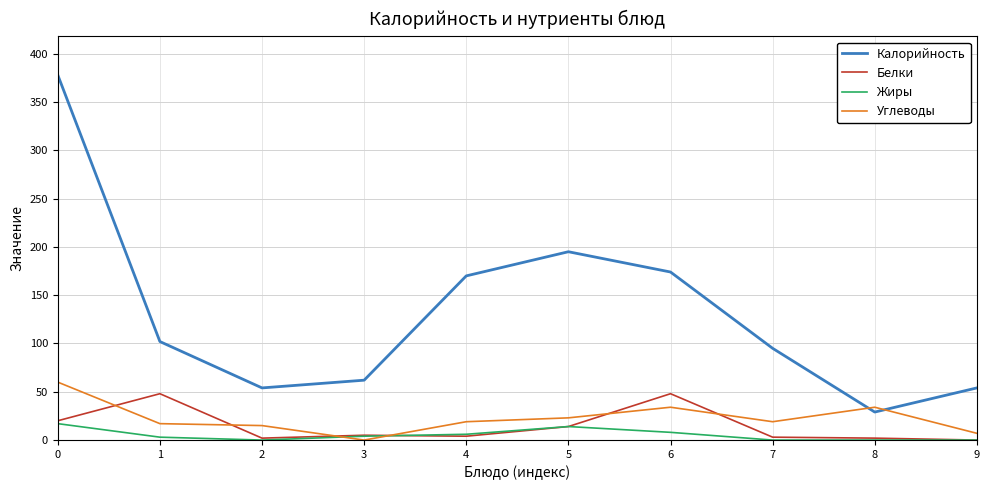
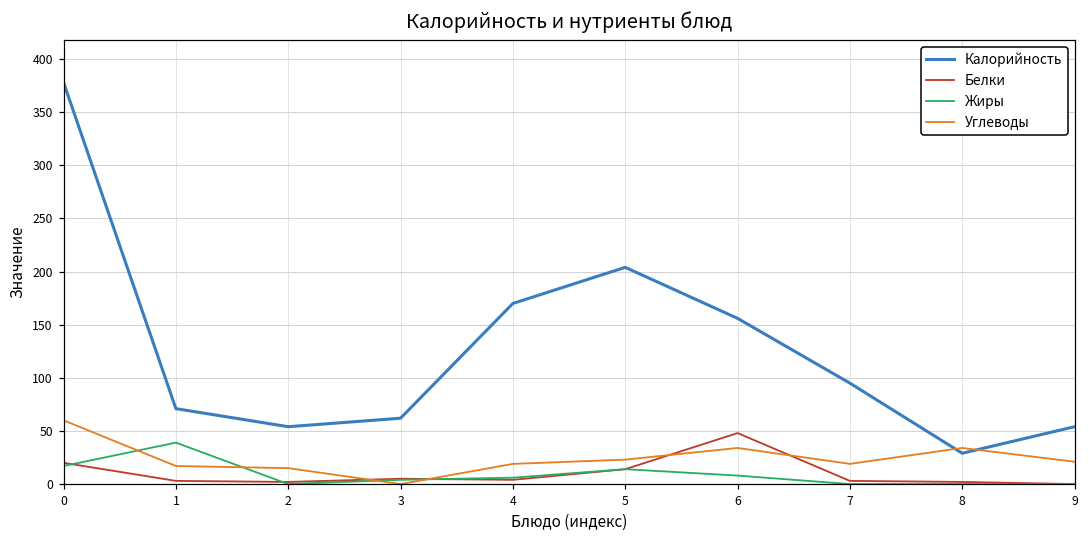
  {
    "Калорийность": {
      "0": 380,
-     "1": 100,
+     "1": 70,
      "2": 50,
      "3": 60,
      "4": 170,
-     "5": 195,
-     "6": 170,
+     "5": 204,
+     "6": 160,
      "7": 100,
      "8": 30,
      "9": 50
    },
    "Белки": {
      "0": 20,
-     "1": 50,
+     "1": 0,
      "6": 50,
      "7": 0
    },
    "Жиры": {
      "0": 20,
-     "1": 0,
+     "1": 40,
      "6": 10,
      "7": 0
    },
    "Углеводы": {
      "0": 60,
      "1": 20,
      "2": 20,
      "3": 0,
      "4": 20,
      "5": 20,
      "6": 30,
      "7": 20,
      "8": 30,
-     "9": 10
+     "9": 20
    }
  }
